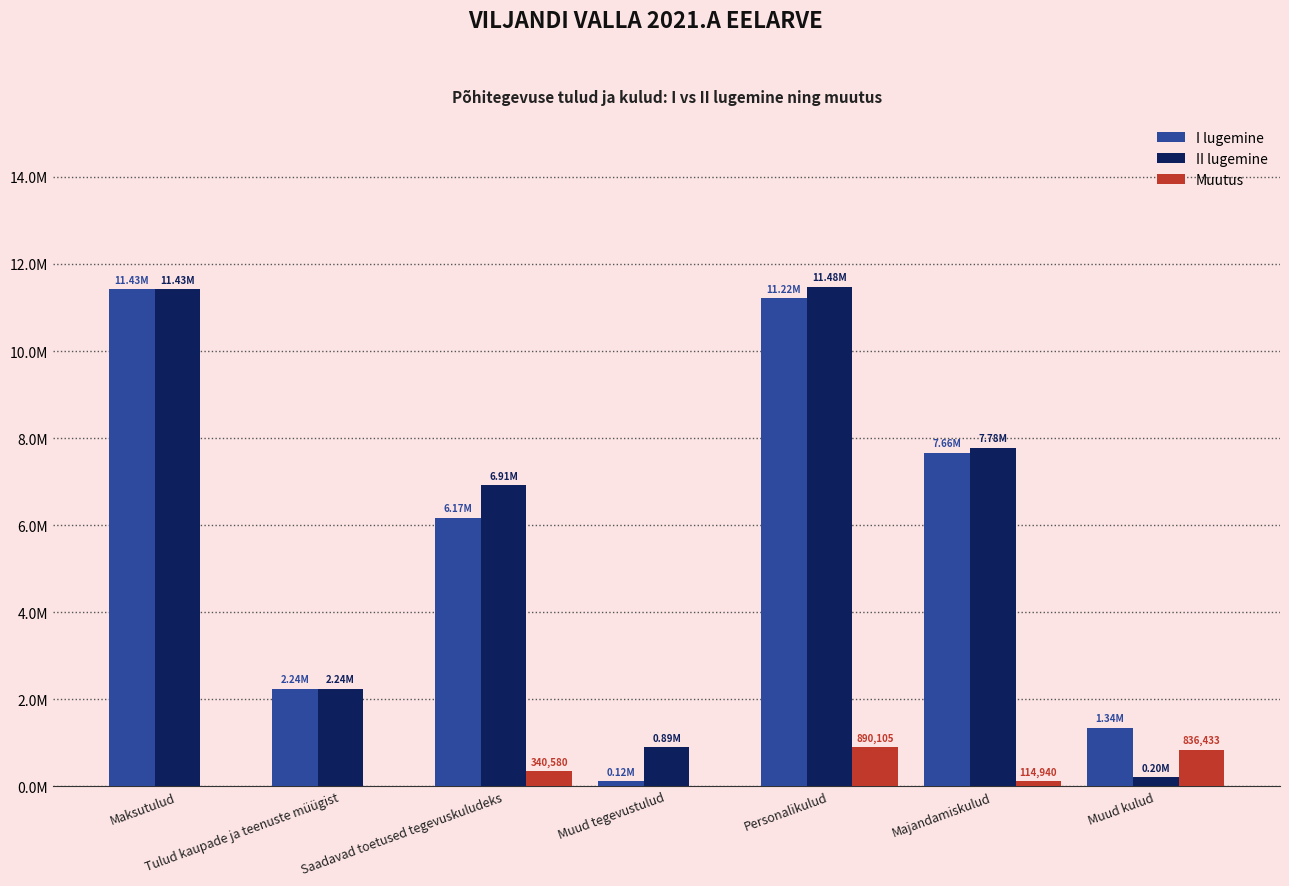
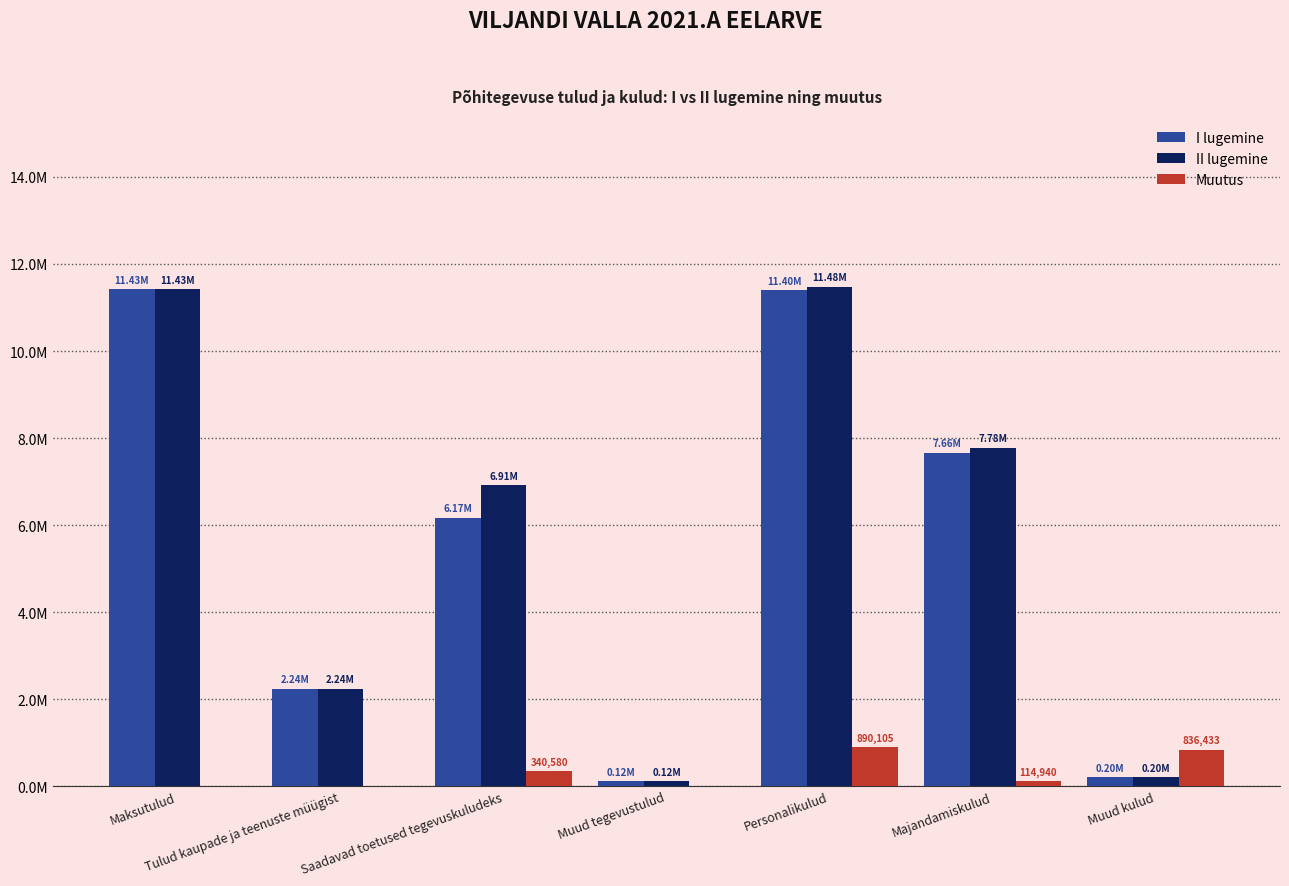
  {
    "I lugemine": {
      "Maksutulud": "11.43M",
      "Tulud kaupade ja teenuste müügist": "2.24M",
      "Saadavad toetused tegevuskuludeks": "6.17M",
      "Muud tegevustulud": "0.12M",
-     "Personalikulud": "11.22M",
+     "Personalikulud": "11.40M",
      "Majandamiskulud": "7.66M",
-     "Muud kulud": "1.34M"
+     "Muud kulud": "0.20M"
    },
    "II lugemine": {
      "Maksutulud": "11.43M",
      "Tulud kaupade ja teenuste müügist": "2.24M",
      "Saadavad toetused tegevuskuludeks": "6.91M",
-     "Muud tegevustulud": "0.89M",
+     "Muud tegevustulud": "0.12M",
      "Personalikulud": "11.48M",
      "Majandamiskulud": "7.78M",
      "Muud kulud": "0.20M"
    },
    "Muutus": {
      "Saadavad toetused tegevuskuludeks": "340,580",
      "Personalikulud": "890,105",
      "Majandamiskulud": "114,940",
      "Muud kulud": "836,433"
    }
  }
